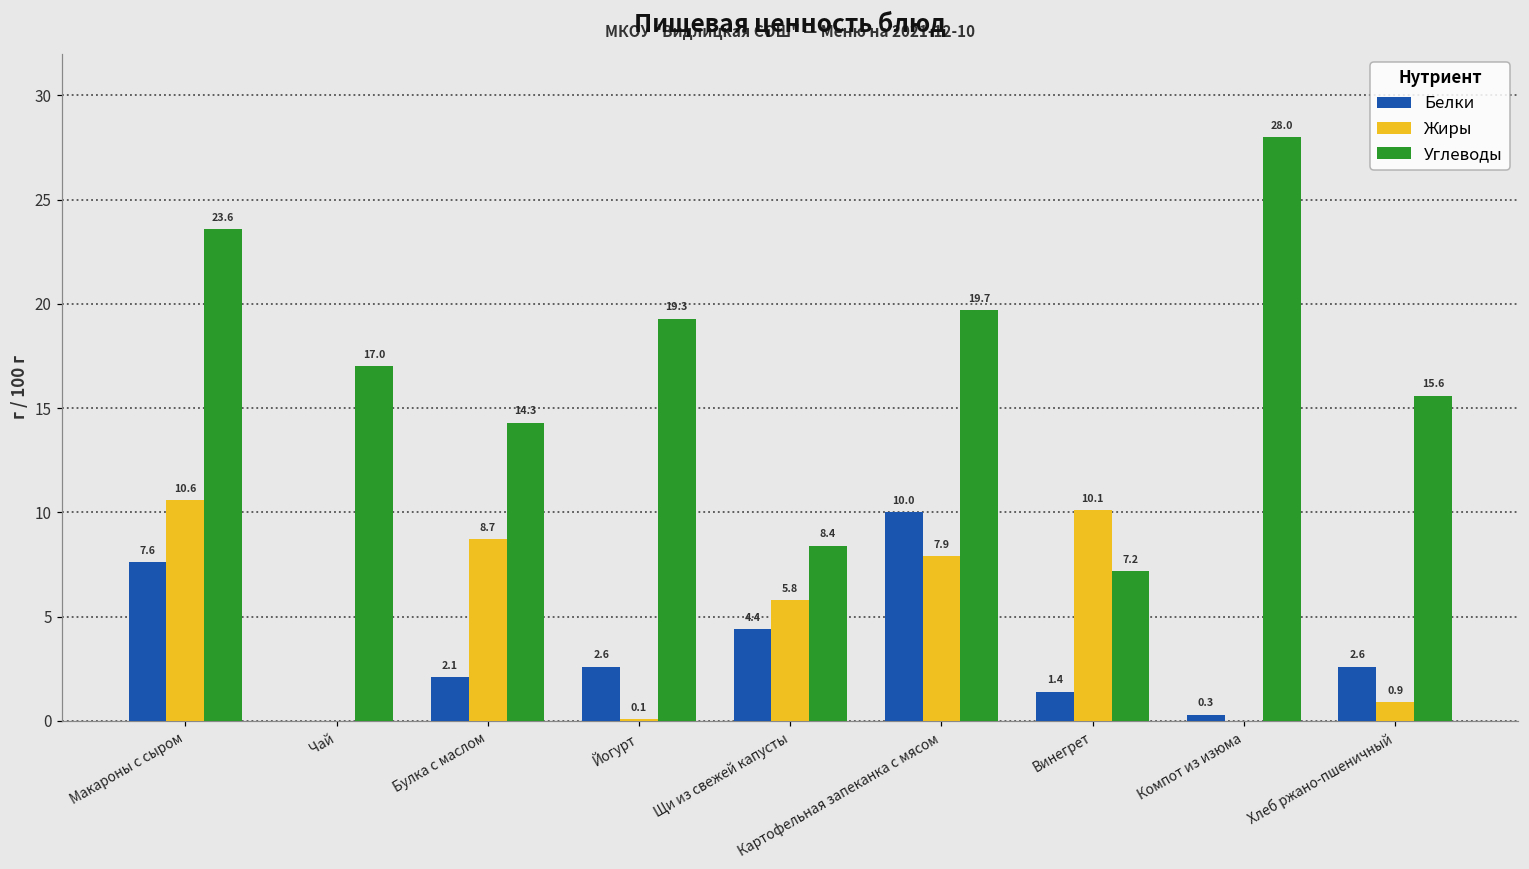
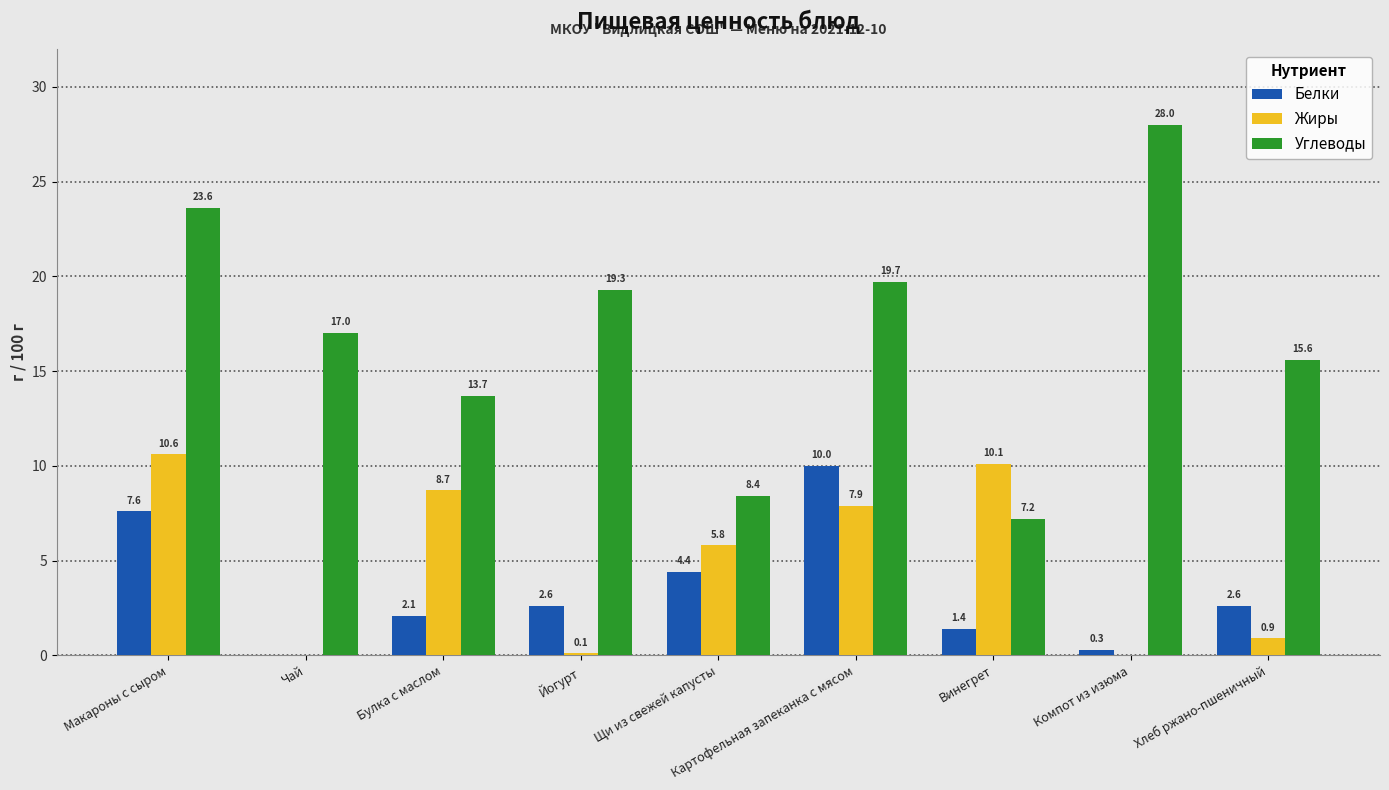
  {
    "Белки": {
      "Макароны с сыром": 7.6,
      "Булка с маслом": 2.1,
      "Йогурт": 2.6,
      "Щи из свежей капусты": 4.4,
      "Картофельная запеканка с мясом": 10.0,
      "Винегрет": 1.4,
      "Компот из изюма": 0.3,
      "Хлеб ржано-пшеничный": 2.6
    },
    "Жиры": {
      "Макароны с сыром": 10.6,
      "Булка с маслом": 8.7,
      "Йогурт": 0.1,
      "Щи из свежей капусты": 5.8,
      "Картофельная запеканка с мясом": 7.9,
      "Винегрет": 10.1,
      "Хлеб ржано-пшеничный": 0.9
    },
    "Углеводы": {
      "Макароны с сыром": 23.6,
      "Чай": 17.0,
-     "Булка с маслом": 14.3,
+     "Булка с маслом": 13.7,
      "Йогурт": 19.3,
      "Щи из свежей капусты": 8.4,
      "Картофельная запеканка с мясом": 19.7,
      "Винегрет": 7.2,
      "Компот из изюма": 28.0,
      "Хлеб ржано-пшеничный": 15.6
    }
  }
